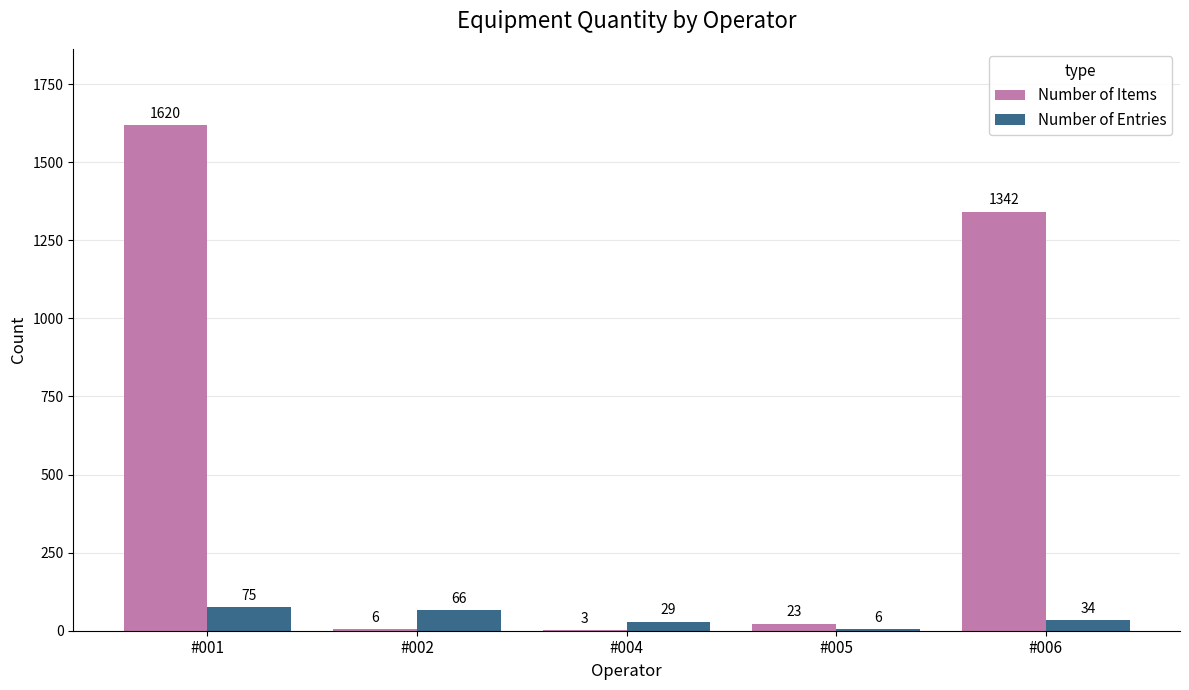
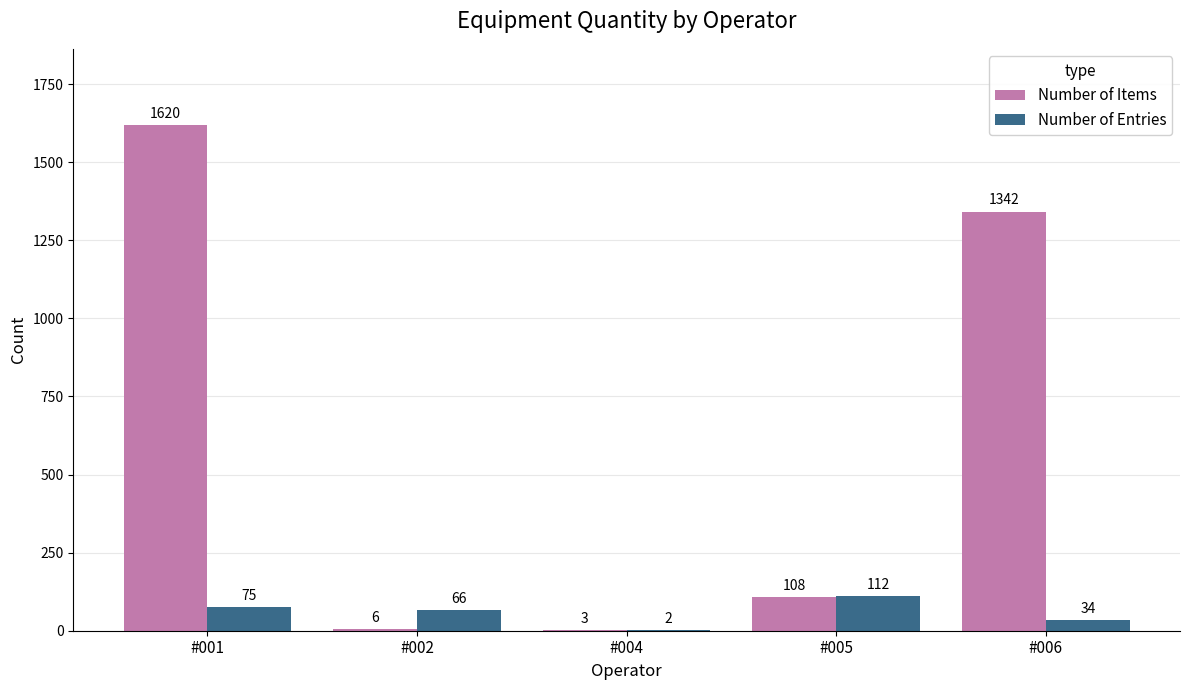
  {
    "Number of Items": {
      "#001": 1620,
      "#002": 6,
      "#004": 3,
-     "#005": 23,
+     "#005": 108,
      "#006": 1342
    },
    "Number of Entries": {
      "#001": 75,
      "#002": 66,
-     "#004": 29,
-     "#005": 6,
+     "#004": 2,
+     "#005": 112,
      "#006": 34
    }
  }
